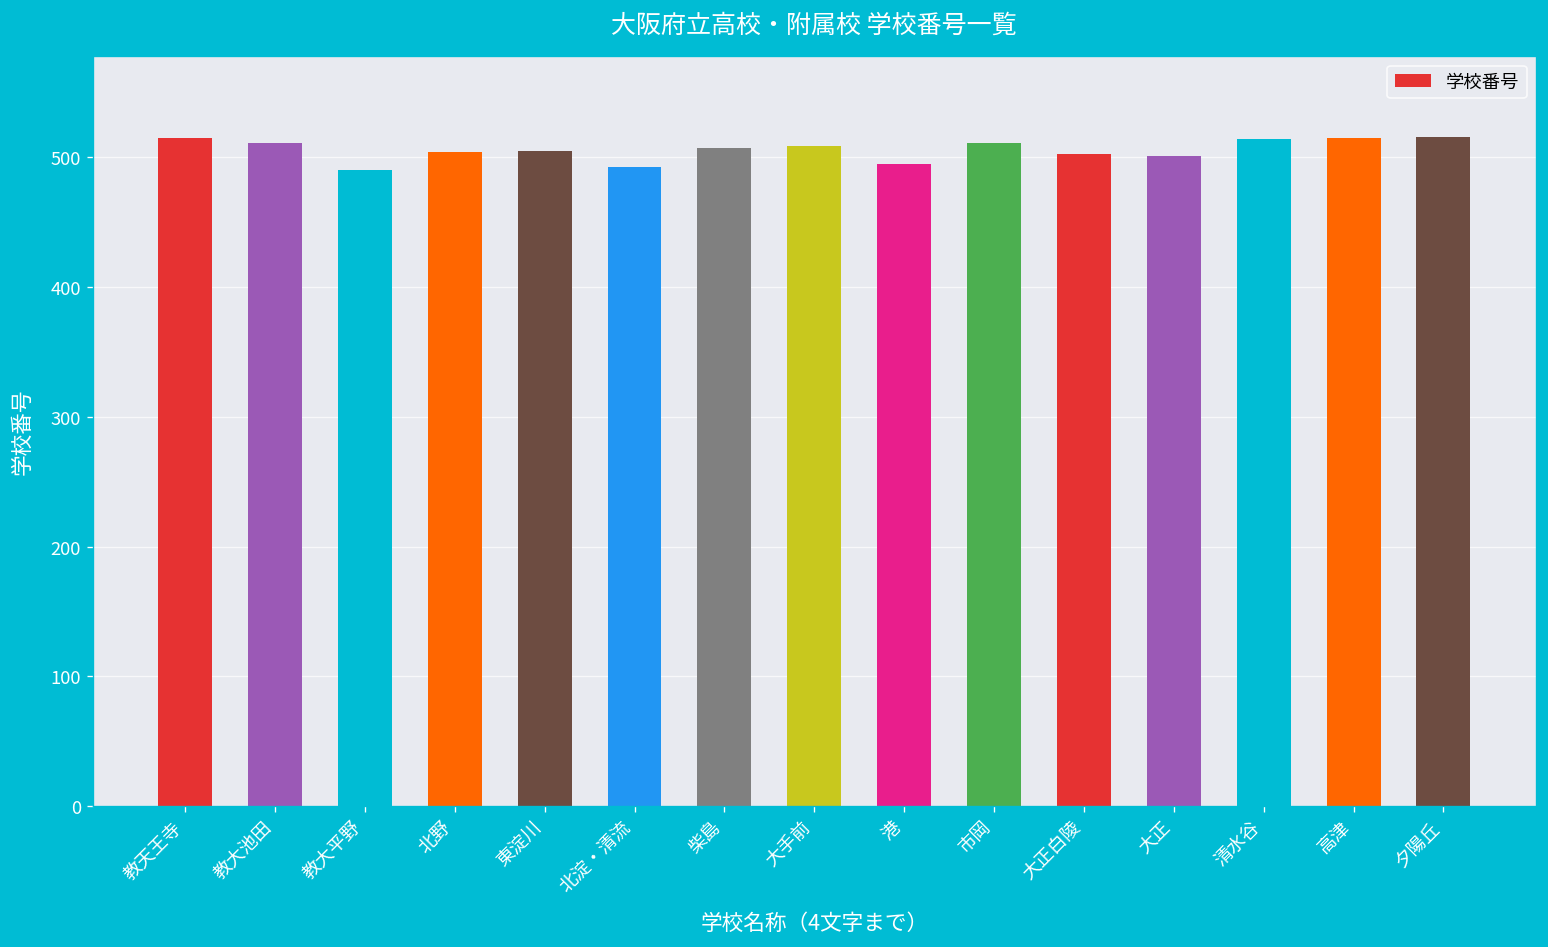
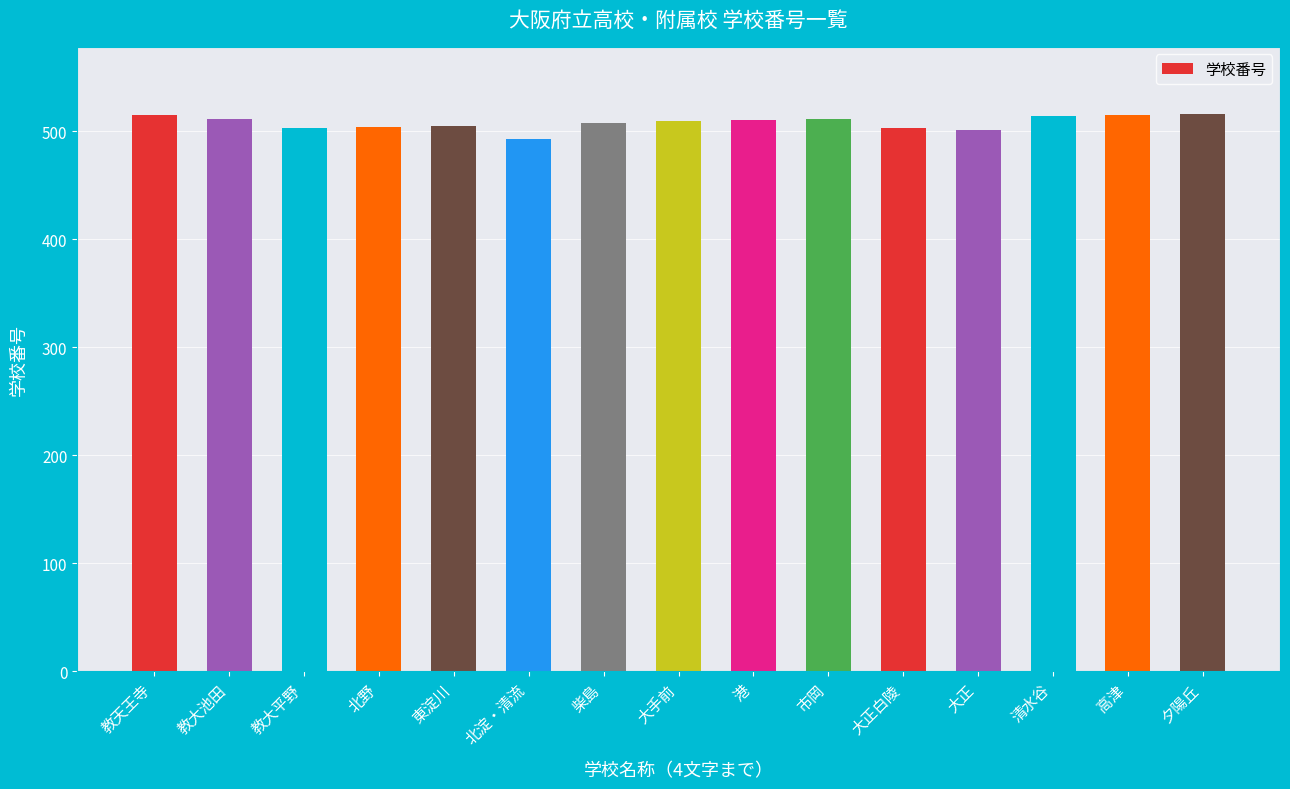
  {
    "教天王寺": 515,
    "教大池田": 511,
-   "教大平野": 490,
+   "教大平野": 503,
    "北野": 504,
    "東淀川": 505,
    "北淀・清流": 493,
    "柴島": 507,
    "大手前": 509,
-   "港": 495,
+   "港": 510,
    "市岡": 511,
    "大正白陵": 503,
    "大正": 501,
    "清水谷": 514,
    "高津": 515,
    "夕陽丘": 516
  }
